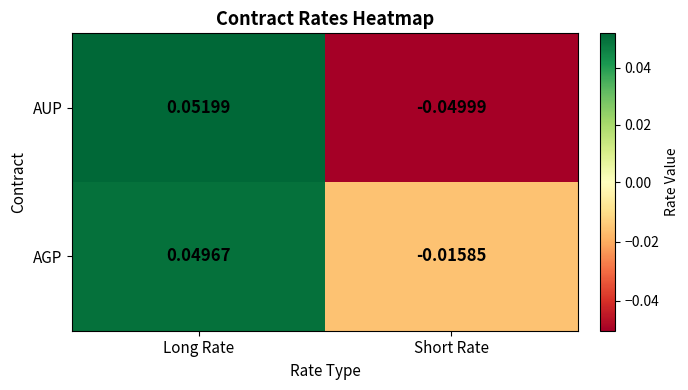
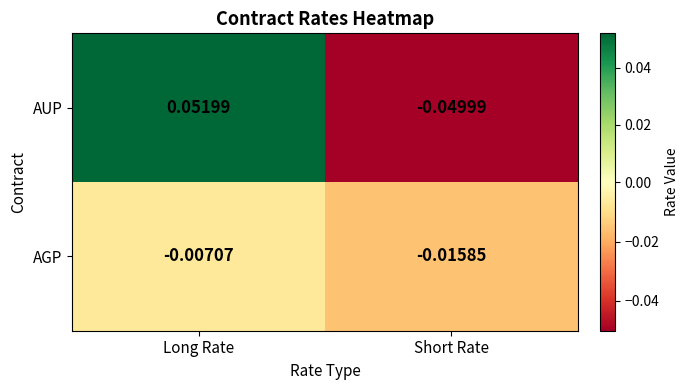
  {
    "AUP": {
      "Long Rate": 0.05199,
      "Short Rate": -0.04999
    },
    "AGP": {
-     "Long Rate": 0.04967,
+     "Long Rate": -0.00707,
      "Short Rate": -0.01585
    }
  }
